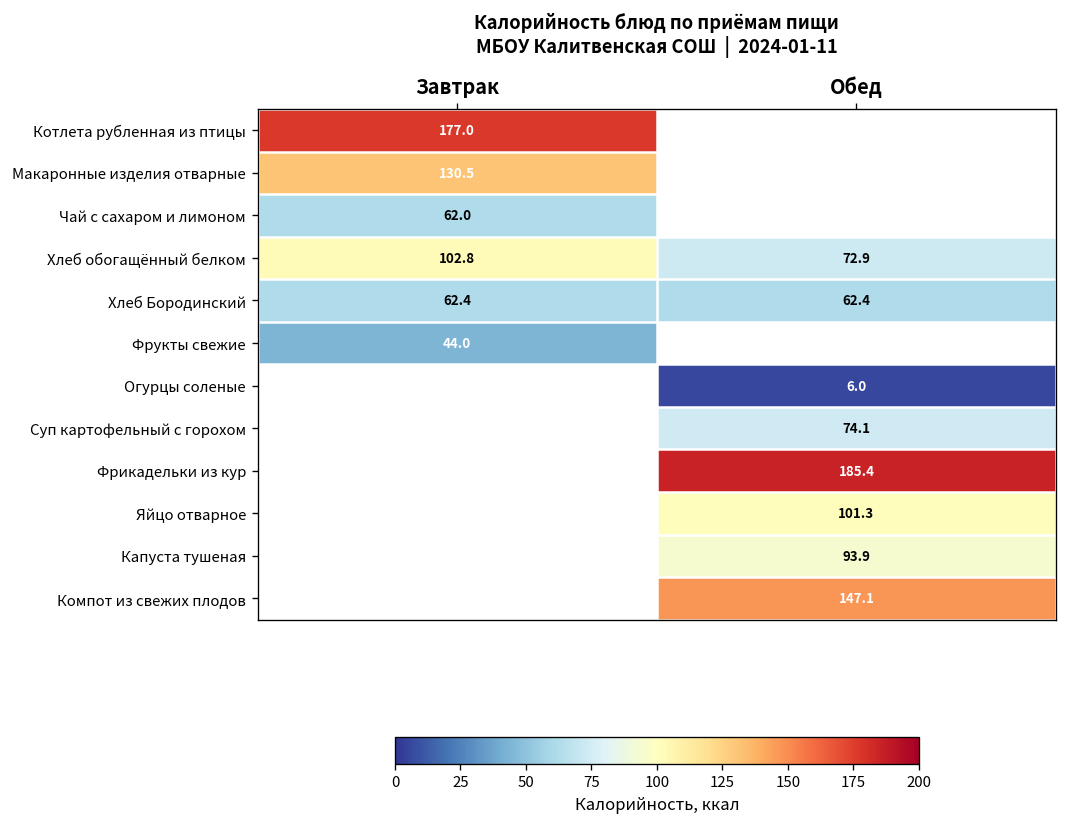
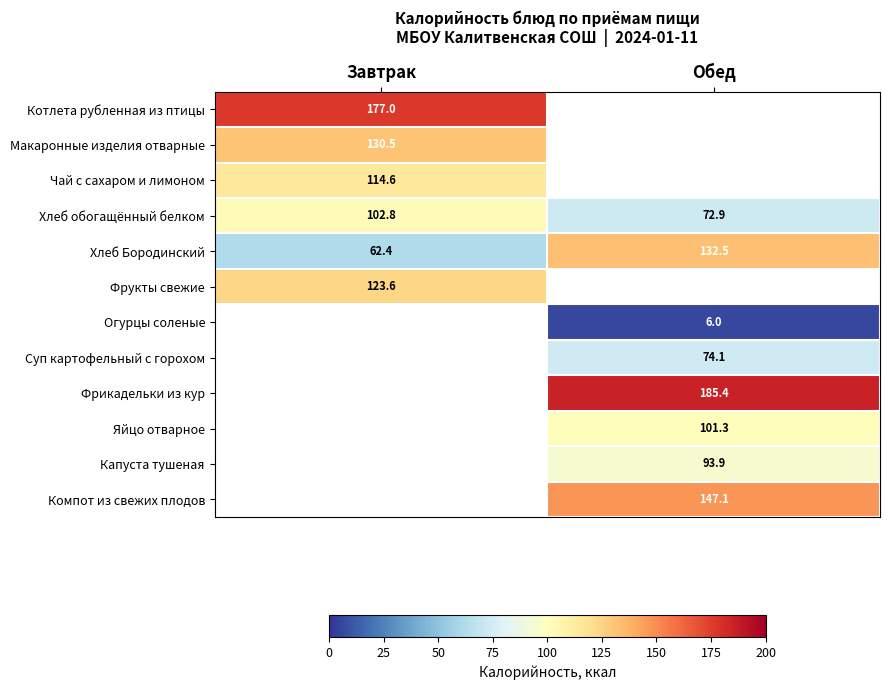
  {
    "Котлета рубленная из птицы": {
      "Завтрак": 177.0
    },
    "Макаронные изделия отварные": {
      "Завтрак": 130.5
    },
    "Чай с сахаром и лимоном": {
-     "Завтрак": 62.0
+     "Завтрак": 114.6
    },
    "Хлеб обогащённый белком": {
      "Завтрак": 102.8,
      "Обед": 72.9
    },
    "Хлеб Бородинский": {
      "Завтрак": 62.4,
-     "Обед": 62.4
+     "Обед": 132.5
    },
    "Фрукты свежие": {
-     "Завтрак": 44.0
+     "Завтрак": 123.6
    },
    "Огурцы соленые": {
      "Обед": 6.0
    },
    "Суп картофельный с горохом": {
      "Обед": 74.1
    },
    "Фрикадельки из кур": {
      "Обед": 185.4
    },
    "Яйцо отварное": {
      "Обед": 101.3
    },
    "Капуста тушеная": {
      "Обед": 93.9
    },
    "Компот из свежих плодов": {
      "Обед": 147.1
    }
  }
